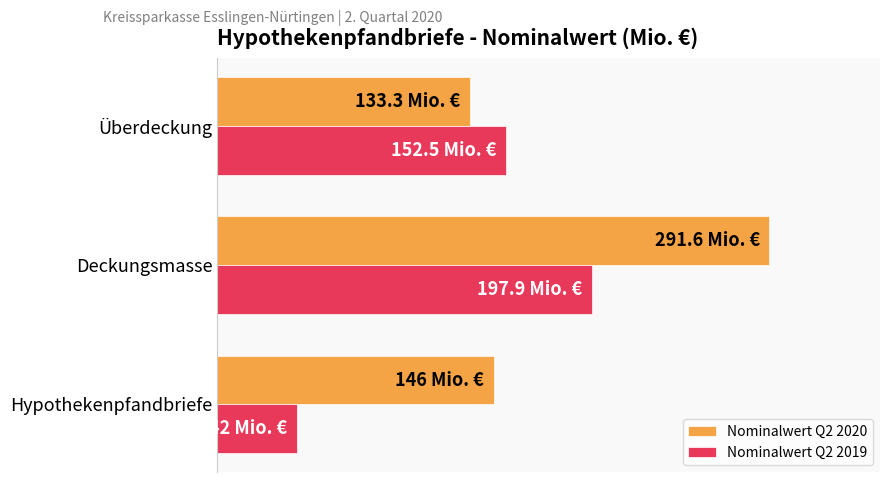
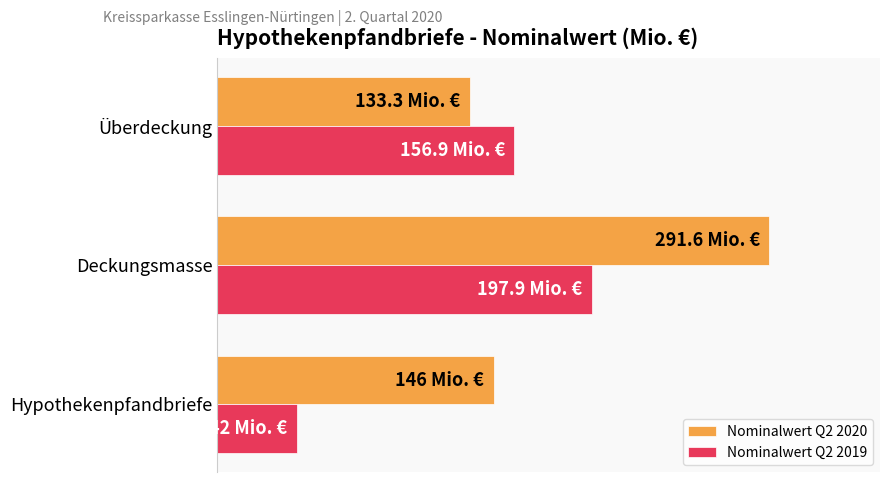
  {
    "Nominalwert Q2 2020": {
      "Überdeckung": 133.3,
      "Deckungsmasse": 291.6,
      "Hypothekenpfandbriefe": 146
    },
    "Nominalwert Q2 2019": {
-     "Überdeckung": 152.5,
+     "Überdeckung": 156.9,
      "Deckungsmasse": 197.9,
      "Hypothekenpfandbriefe": 42
    }
  }
